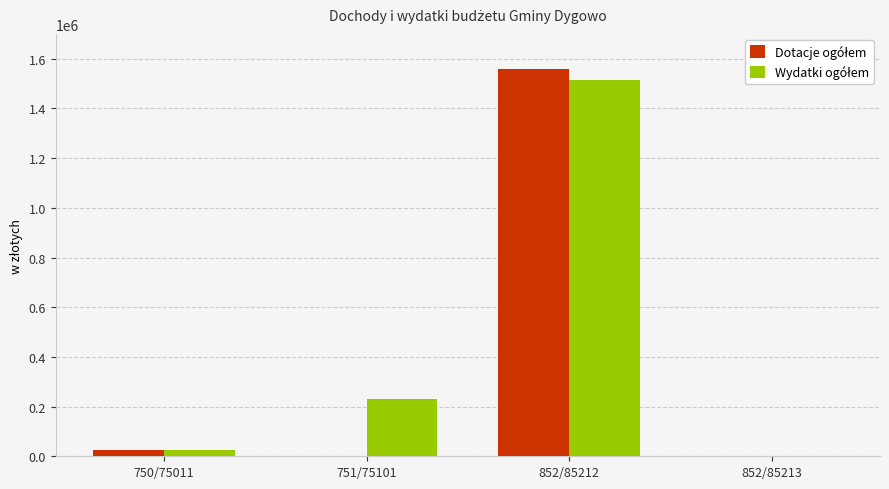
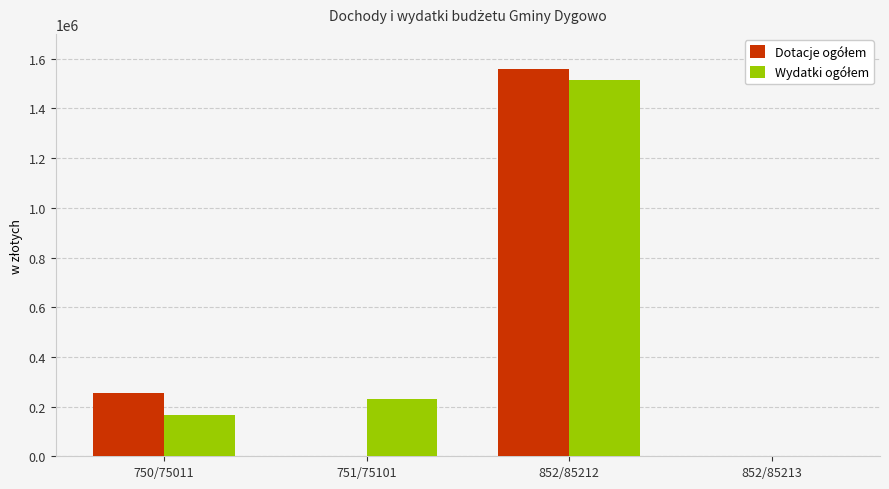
  {
    "Dotacje ogółem": {
-     "750/75011": 30000,
+     "750/75011": 250000,
      "852/85212": 1560000
    },
    "Wydatki ogółem": {
-     "750/75011": 30000,
+     "750/75011": 170000,
      "751/75101": 230000,
      "852/85212": 1510000
    }
  }
